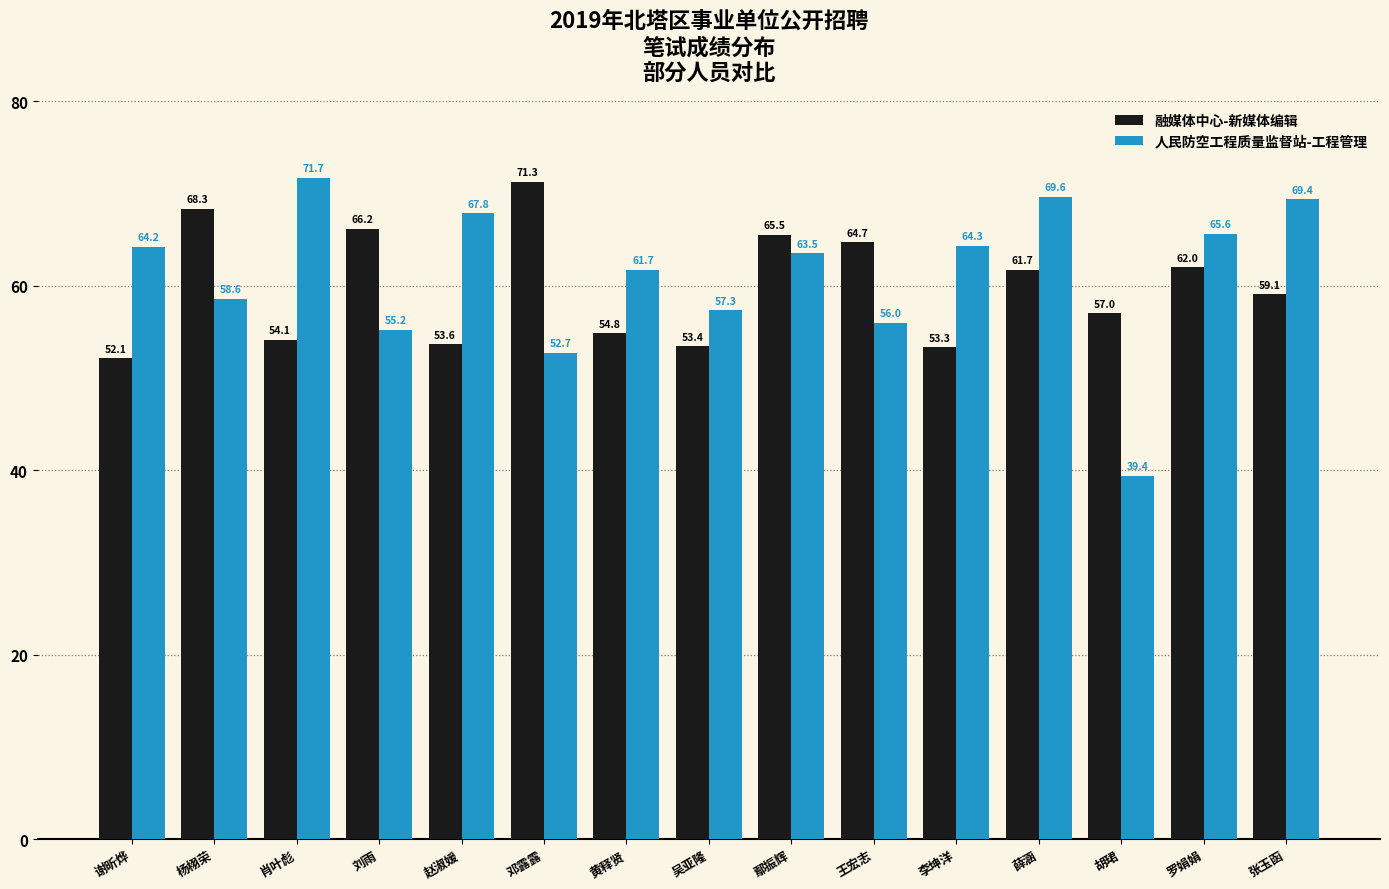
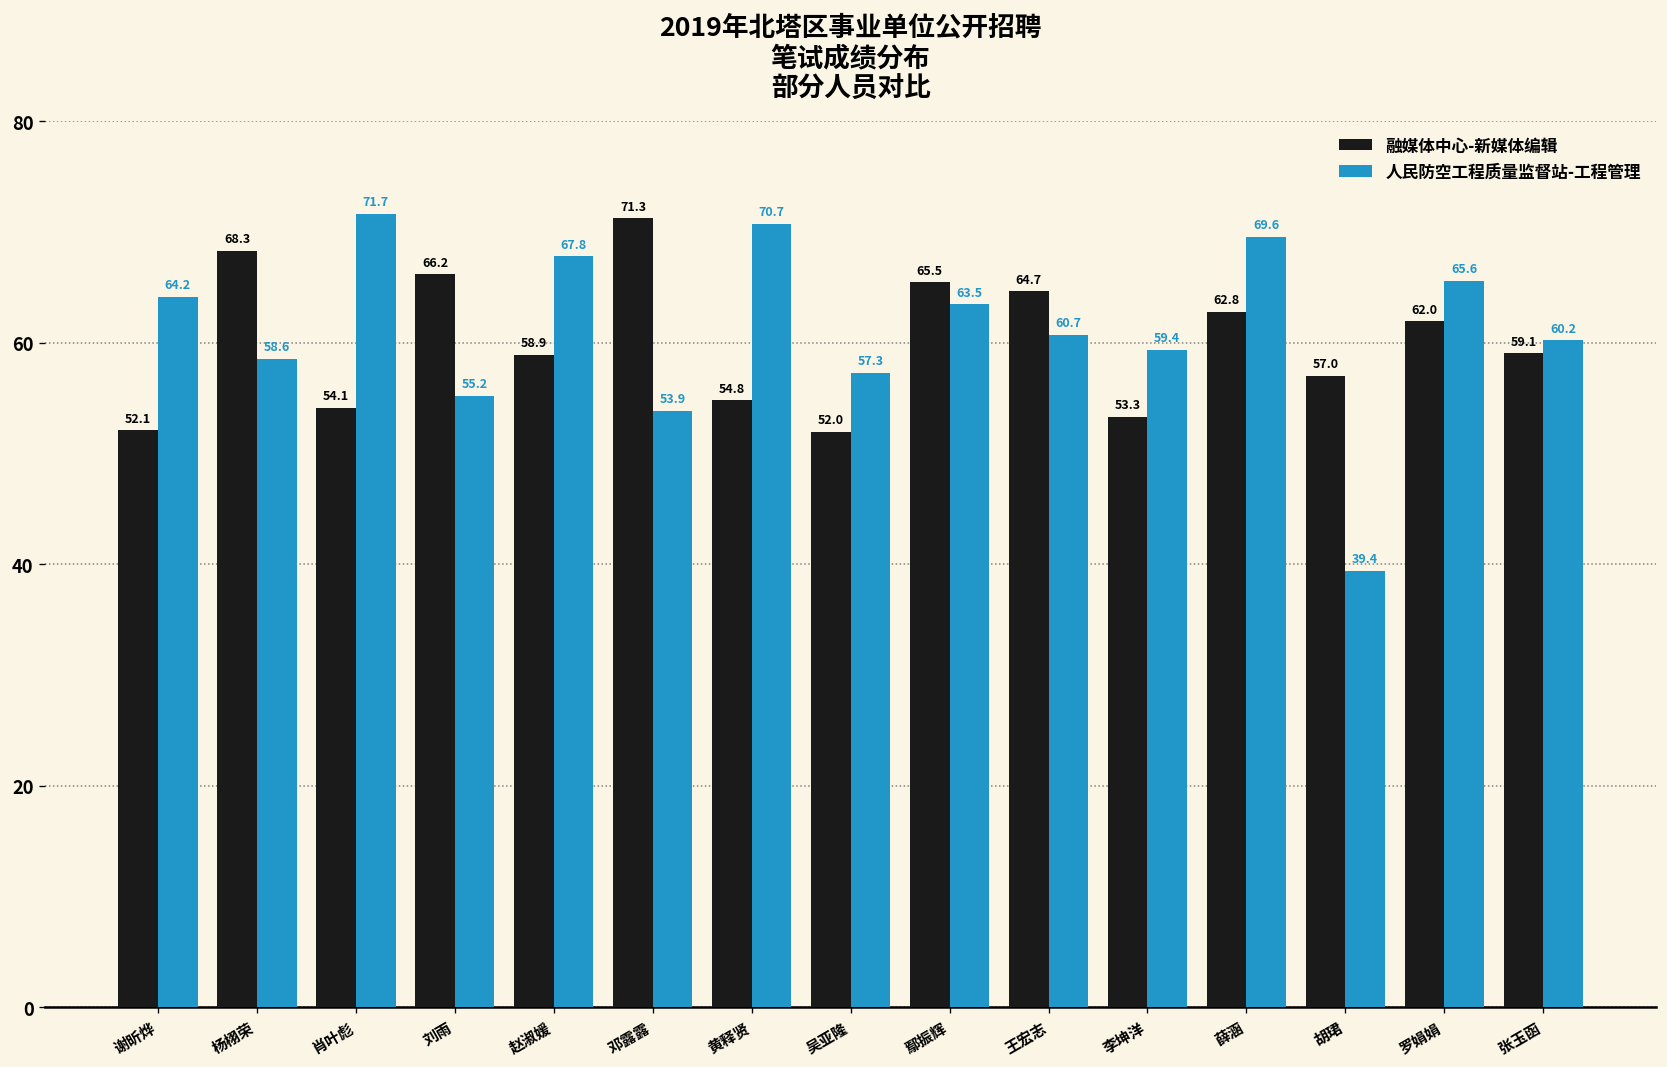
  {
    "融媒体中心-新媒体编辑": {
      "谢昕烨": 52.1,
      "杨栩荣": 68.3,
      "肖叶彪": 54.1,
      "刘雨": 66.2,
-     "赵淑媛": 53.6,
+     "赵淑媛": 58.9,
      "邓露露": 71.3,
      "黄释贤": 54.8,
-     "吴亚隆": 53.4,
+     "吴亚隆": 52.0,
      "鄢振辉": 65.5,
      "王宏志": 64.7,
      "李坤洋": 53.3,
-     "薛涵": 61.7,
+     "薛涵": 62.8,
      "胡珺": 57.0,
      "罗娟娟": 62.0,
      "张玉函": 59.1
    },
    "人民防空工程质量监督站-工程管理": {
      "谢昕烨": 64.2,
      "杨栩荣": 58.6,
      "肖叶彪": 71.7,
      "刘雨": 55.2,
      "赵淑媛": 67.8,
-     "邓露露": 52.7,
-     "黄释贤": 61.7,
+     "邓露露": 53.9,
+     "黄释贤": 70.7,
      "吴亚隆": 57.3,
      "鄢振辉": 63.5,
-     "王宏志": 56.0,
-     "李坤洋": 64.3,
+     "王宏志": 60.7,
+     "李坤洋": 59.4,
      "薛涵": 69.6,
      "胡珺": 39.4,
      "罗娟娟": 65.6,
-     "张玉函": 69.4
+     "张玉函": 60.2
    }
  }
